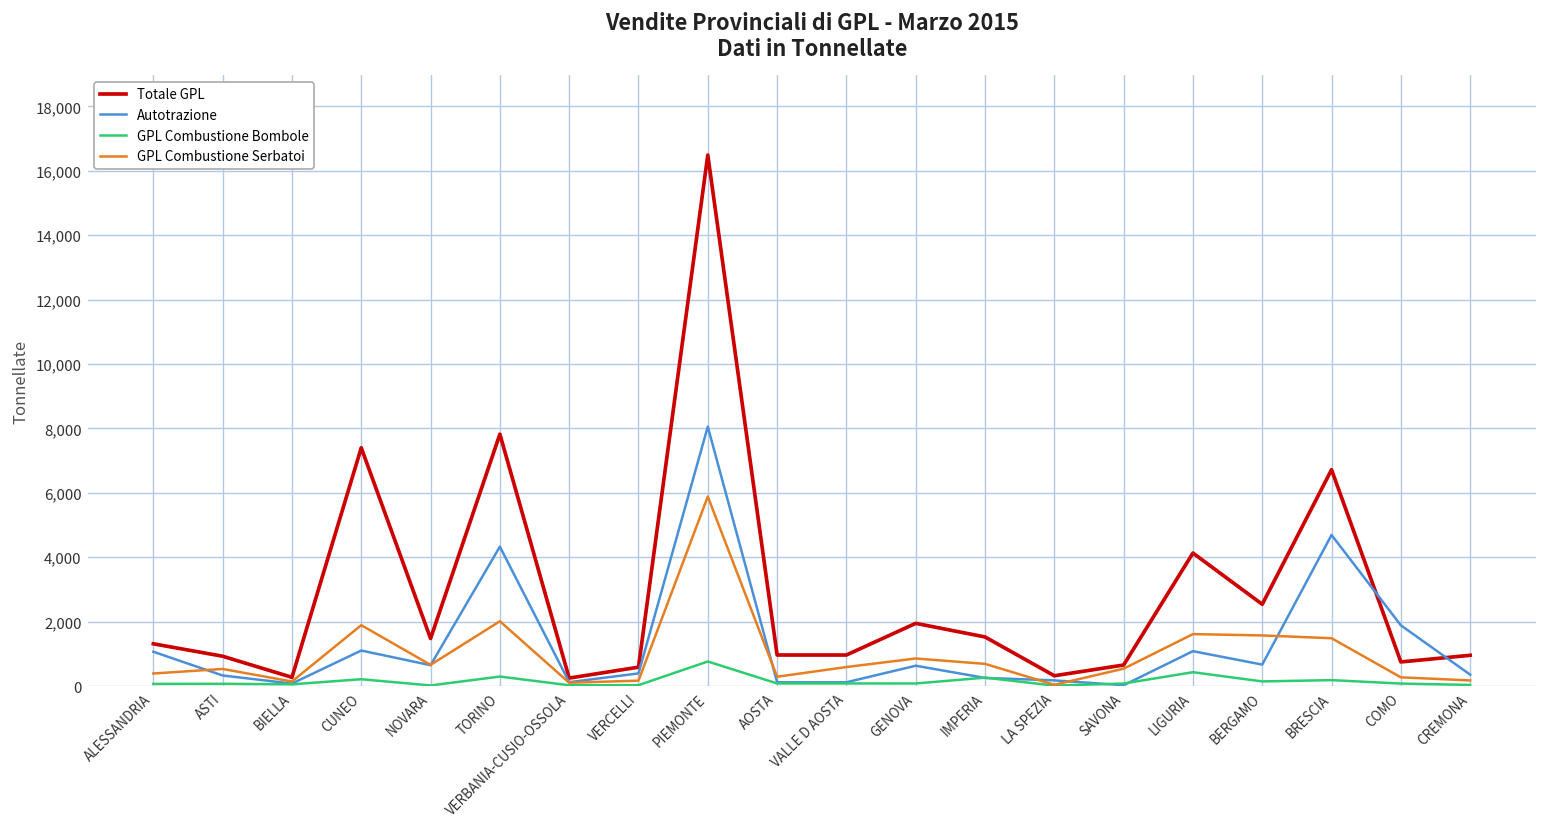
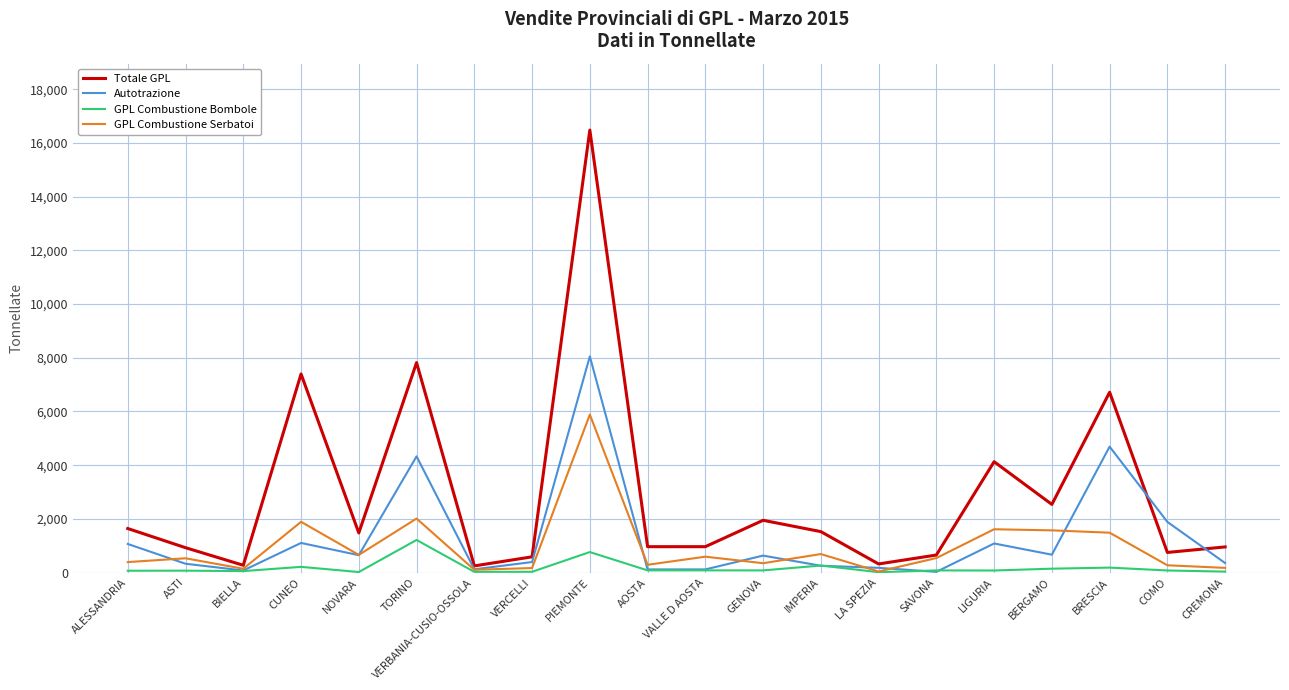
  {
    "Totale GPL": {
-     "ALESSANDRIA": "1,300",
+     "ALESSANDRIA": "1,600",
      "ASTI": "900",
      "BIELLA": "300",
      "CUNEO": "7,400",
      "NOVARA": "1,500",
      "TORINO": "7,800",
      "VERBANIA-CUSIO-OSSOLA": "200",
      "VERCELLI": "600",
      "PIEMONTE": "16,500",
      "AOSTA": "1,000",
      "VALLE D AOSTA": "1,000",
      "GENOVA": "1,900",
      "IMPERIA": "1,500",
      "LA SPEZIA": "300",
      "SAVONA": "700",
      "LIGURIA": "4,100",
      "BERGAMO": "2,500",
      "BRESCIA": "6,700",
      "COMO": "700",
      "CREMONA": "1,000"
    },
    "Autotrazione": {
      "ALESSANDRIA": "1,100",
      "ASTI": "300",
      "CUNEO": "1,100",
      "TORINO": "4,300",
      "VERCELLI": "400",
      "PIEMONTE": "8,100",
      "GENOVA": "600",
      "LA SPEZIA": "200",
      "LIGURIA": "1,100",
      "BERGAMO": "700",
      "BRESCIA": "4,700",
      "COMO": "1,900",
      "CREMONA": "400"
    },
    "GPL Combustione Bombole": {
      "ALESSANDRIA": "100",
      "ASTI": "100",
      "CUNEO": "200",
      "NOVARA": "0",
-     "TORINO": "300",
+     "TORINO": "1,200",
      "VERCELLI": "0",
      "PIEMONTE": "800",
      "GENOVA": "100",
-     "LIGURIA": "400",
+     "LIGURIA": "100",
      "BERGAMO": "100",
      "BRESCIA": "200",
      "COMO": "100",
      "CREMONA": "0"
    },
    "GPL Combustione Serbatoi": {
      "ALESSANDRIA": "400",
      "ASTI": "500",
      "CUNEO": "1,900",
      "TORINO": "2,000",
      "VERCELLI": "200",
      "PIEMONTE": "5,900",
      "AOSTA": "300",
      "VALLE D AOSTA": "600",
-     "GENOVA": "900",
+     "GENOVA": "300",
      "IMPERIA": "700",
      "SAVONA": "500",
      "LIGURIA": "1,600",
      "BERGAMO": "1,600",
      "BRESCIA": "1,500",
      "COMO": "300",
      "CREMONA": "200"
    }
  }
